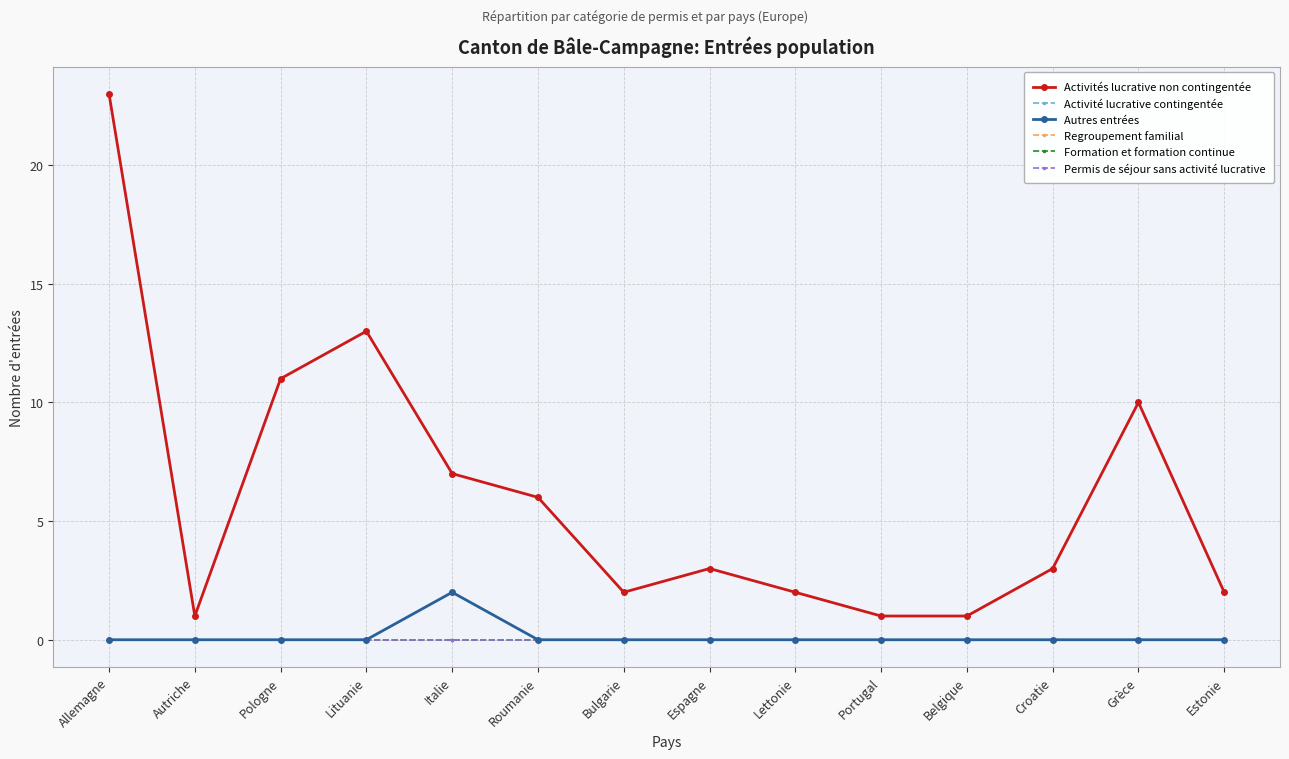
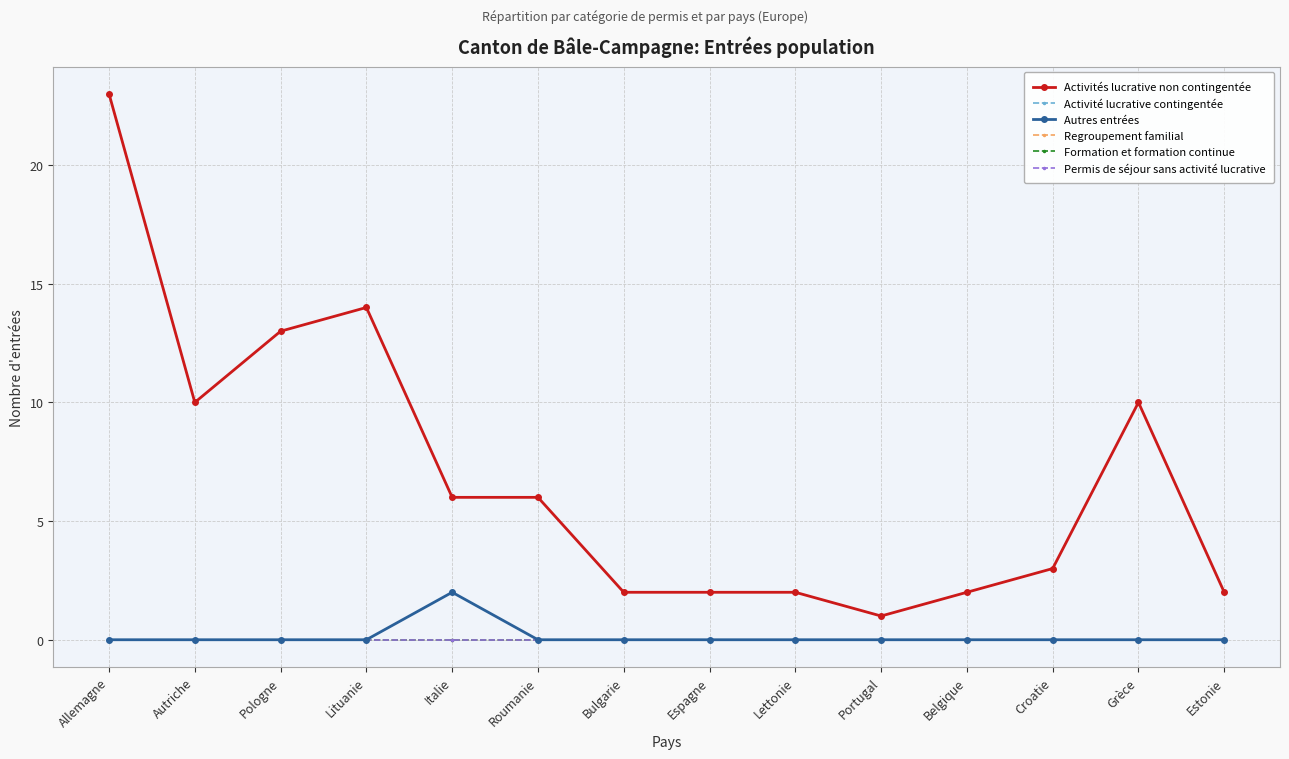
  {
    "Activités lucrative non contingentée": {
      "Allemagne": 23,
-     "Autriche": 1,
-     "Pologne": 11,
-     "Lituanie": 13,
-     "Italie": 7,
+     "Autriche": 10,
+     "Pologne": 13,
+     "Lituanie": 14,
+     "Italie": 6,
      "Roumanie": 6,
      "Bulgarie": 2,
-     "Espagne": 3,
+     "Espagne": 2,
      "Lettonie": 2,
      "Portugal": 1,
-     "Belgique": 1,
+     "Belgique": 2,
      "Croatie": 3,
      "Grèce": 10,
      "Estonie": 2
    },
    "Permis de séjour sans activité lucrative": {
      "Italie": 0
    },
    "Autres entrées": {
      "Italie": 2
    }
  }
